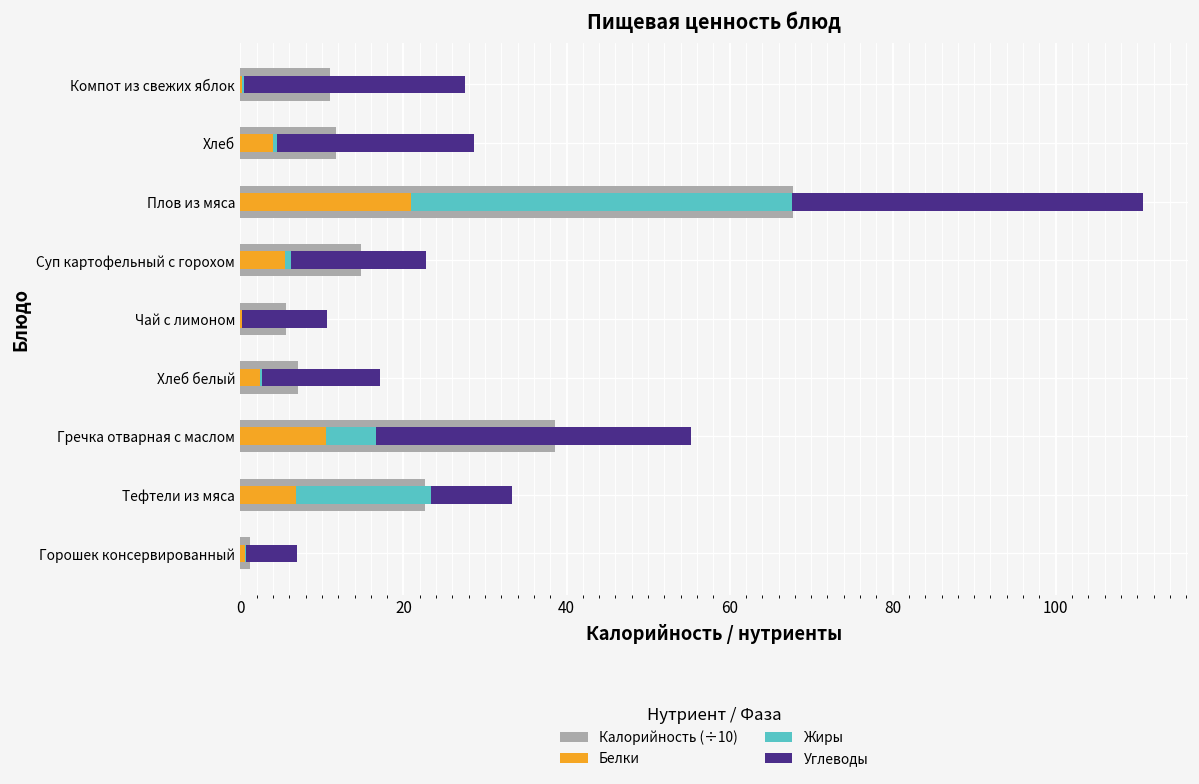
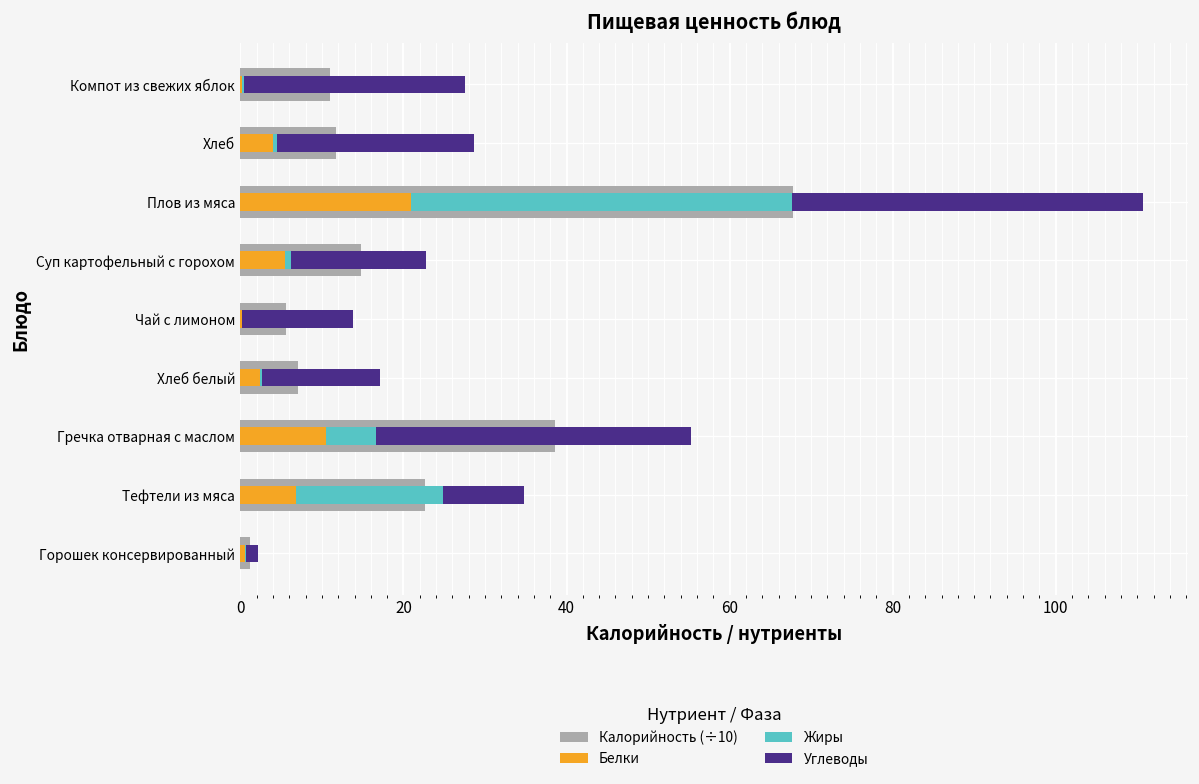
  {
    "Калорийность (÷10)": {
      "Плов из мяса": 68
    },
    "Жиры": {
      "Плов из мяса": 47,
      "Чай с лимоном": 0,
-     "Тефтели из мяса": 16
+     "Тефтели из мяса": 18
    },
    "Углеводы": {
      "Компот из свежих яблок": 27,
      "Хлеб": 24,
      "Плов из мяса": 43,
      "Суп картофельный с горохом": 17,
-     "Чай с лимоном": 10,
+     "Чай с лимоном": 14,
      "Хлеб белый": 14,
      "Гречка отварная с маслом": 39,
      "Тефтели из мяса": 10,
-     "Горошек консервированный": 6
+     "Горошек консервированный": 2
    }
  }
